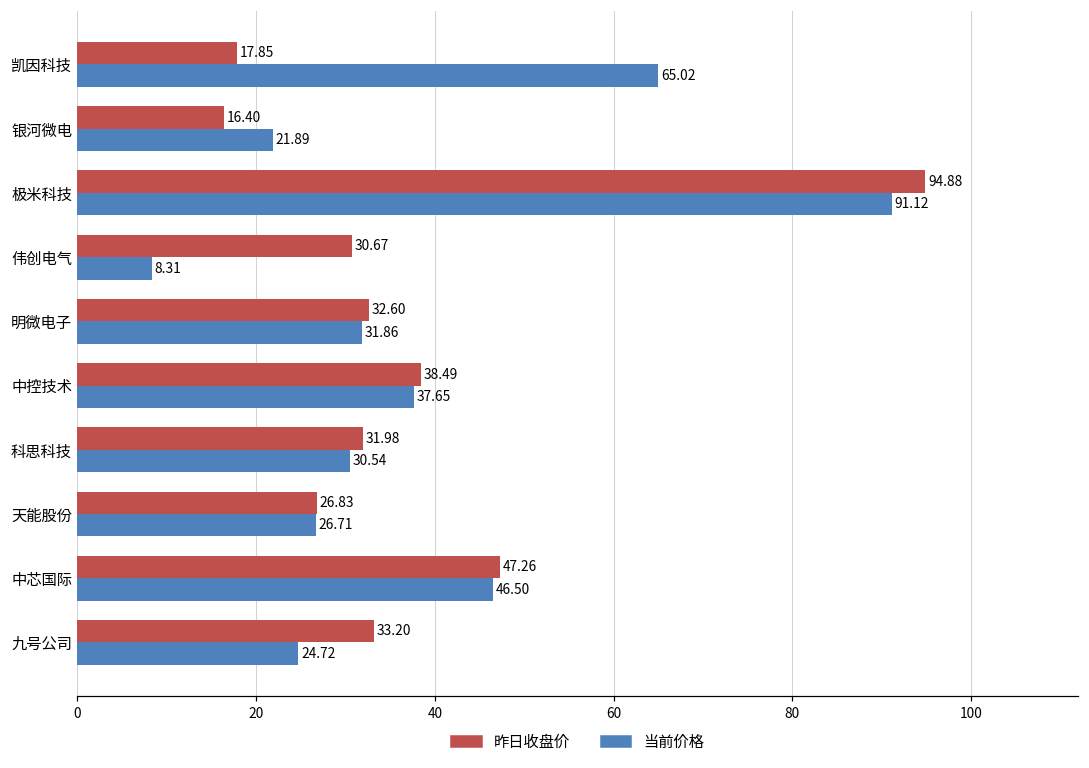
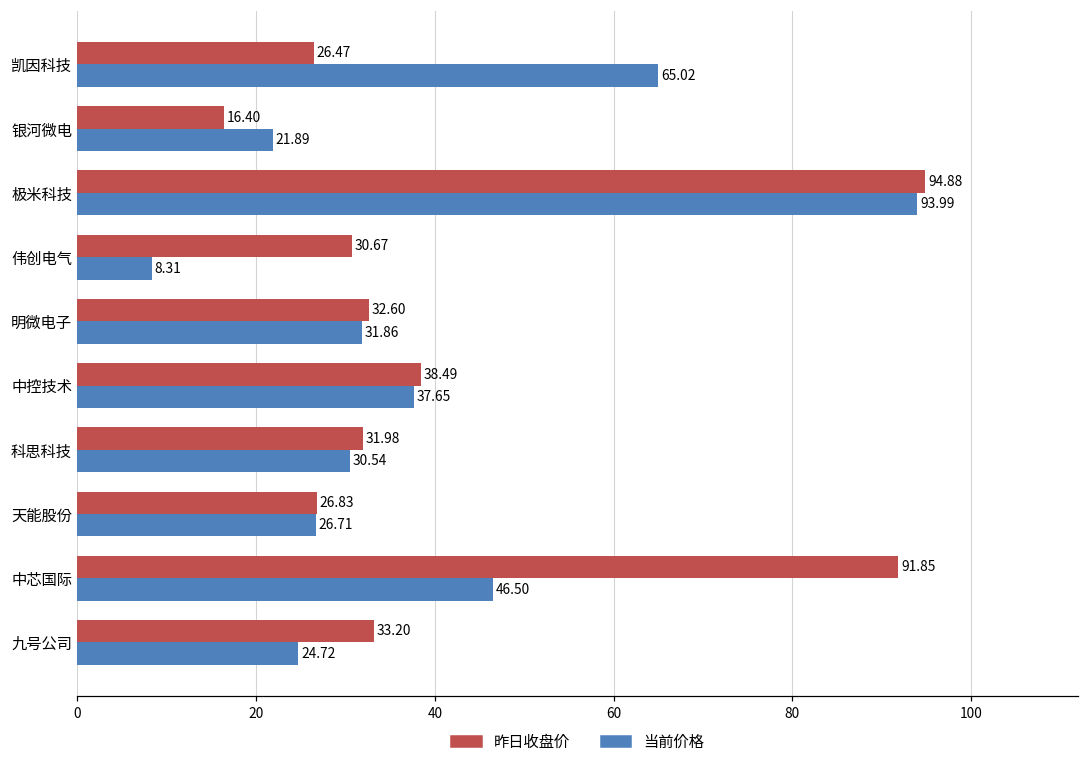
  {
    "昨日收盘价": {
-     "凯因科技": 17.85,
+     "凯因科技": 26.47,
      "银河微电": 16.40,
      "极米科技": 94.88,
      "伟创电气": 30.67,
      "明微电子": 32.60,
      "中控技术": 38.49,
      "科思科技": 31.98,
      "天能股份": 26.83,
-     "中芯国际": 47.26,
+     "中芯国际": 91.85,
      "九号公司": 33.20
    },
    "当前价格": {
      "凯因科技": 65.02,
      "银河微电": 21.89,
-     "极米科技": 91.12,
+     "极米科技": 93.99,
      "伟创电气": 8.31,
      "明微电子": 31.86,
      "中控技术": 37.65,
      "科思科技": 30.54,
      "天能股份": 26.71,
      "中芯国际": 46.50,
      "九号公司": 24.72
    }
  }
